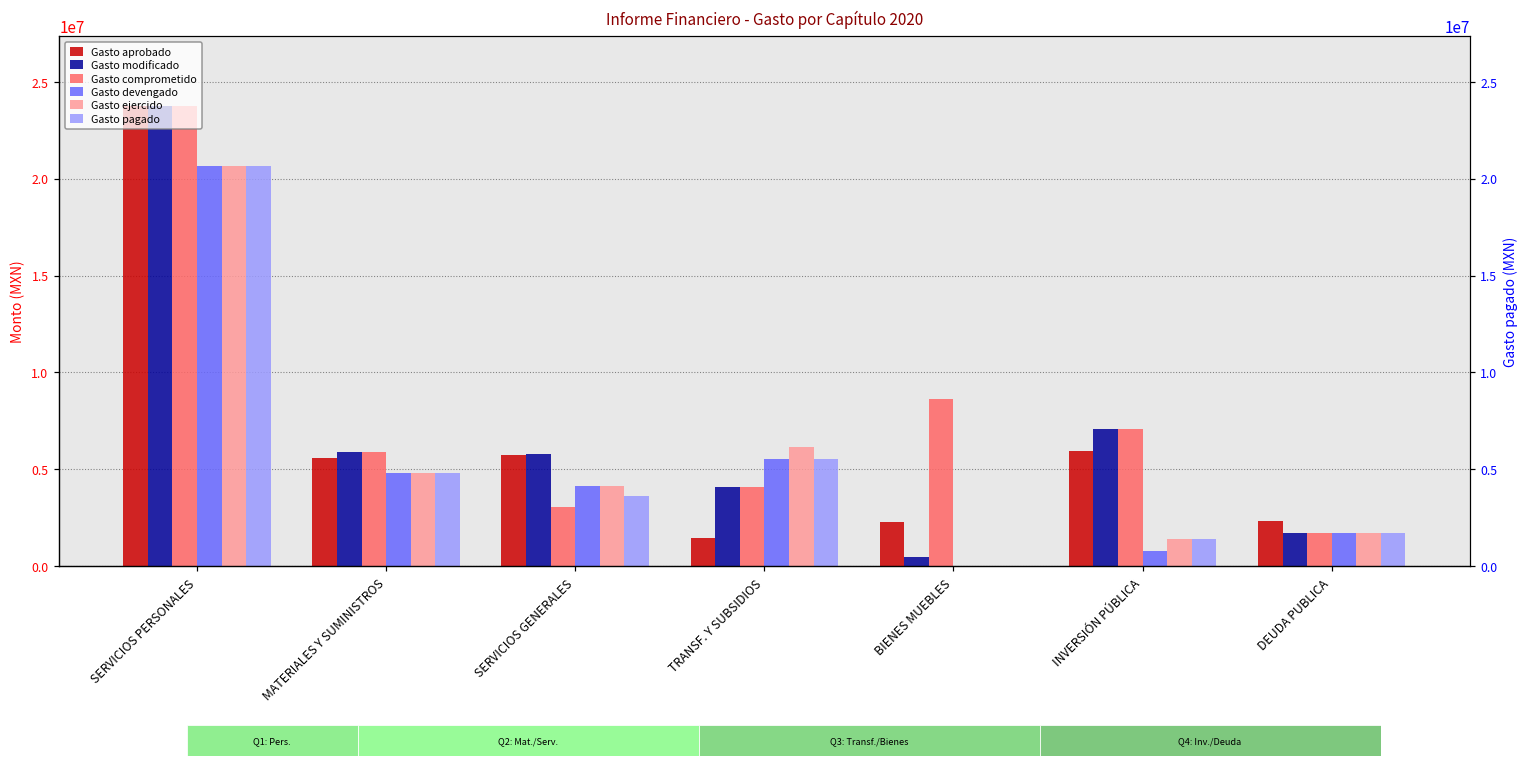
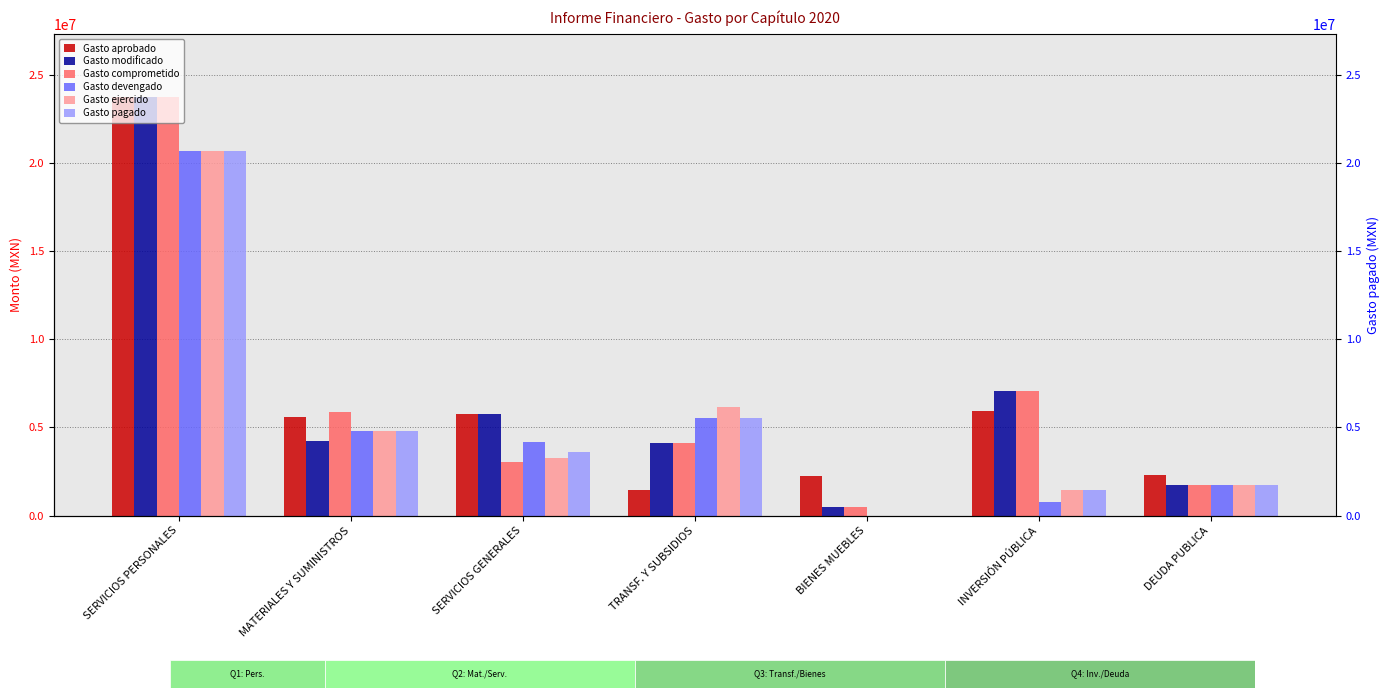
  {
    "Informe Financiero - Gasto por Capítulo 2020": {
      "Gasto aprobado": {
        "MATERIALES Y SUMINISTROS": 5600000,
        "SERVICIOS GENERALES": 5700000,
        "TRANSF. Y SUBSIDIOS": 1400000,
        "BIENES MUEBLES": 2300000,
        "INVERSIÓN PÚBLICA": 5900000,
        "DEUDA PUBLICA": 2300000
      },
      "Gasto modificado": {
-       "MATERIALES Y SUMINISTROS": 5900000,
+       "MATERIALES Y SUMINISTROS": 4300000,
        "SERVICIOS GENERALES": 5800000,
        "TRANSF. Y SUBSIDIOS": 4100000,
        "BIENES MUEBLES": 500000,
        "INVERSIÓN PÚBLICA": 7100000,
        "DEUDA PUBLICA": 1700000
      },
      "Gasto comprometido": {
        "MATERIALES Y SUMINISTROS": 5900000,
        "SERVICIOS GENERALES": 3000000,
        "TRANSF. Y SUBSIDIOS": 4100000,
-       "BIENES MUEBLES": 8600000,
+       "BIENES MUEBLES": 500000,
        "INVERSIÓN PÚBLICA": 7100000,
        "DEUDA PUBLICA": 1700000
      },
      "Gasto devengado": {
        "SERVICIOS PERSONALES": 20700000,
        "MATERIALES Y SUMINISTROS": 4800000,
        "SERVICIOS GENERALES": 4200000,
        "TRANSF. Y SUBSIDIOS": 5500000,
        "BIENES MUEBLES": 0,
        "INVERSIÓN PÚBLICA": 800000,
        "DEUDA PUBLICA": 1700000
      },
      "Gasto ejercido": {
        "SERVICIOS PERSONALES": 20700000,
        "MATERIALES Y SUMINISTROS": 4800000,
-       "SERVICIOS GENERALES": 4200000,
+       "SERVICIOS GENERALES": 3200000,
        "TRANSF. Y SUBSIDIOS": 6200000,
        "BIENES MUEBLES": 0,
        "INVERSIÓN PÚBLICA": 1400000,
        "DEUDA PUBLICA": 1700000
      },
      "Gasto pagado": {
        "SERVICIOS PERSONALES": 20700000,
        "MATERIALES Y SUMINISTROS": 4800000,
        "SERVICIOS GENERALES": 3600000,
        "TRANSF. Y SUBSIDIOS": 5500000,
        "BIENES MUEBLES": 0,
        "INVERSIÓN PÚBLICA": 1400000,
        "DEUDA PUBLICA": 1700000
      }
    }
  }
